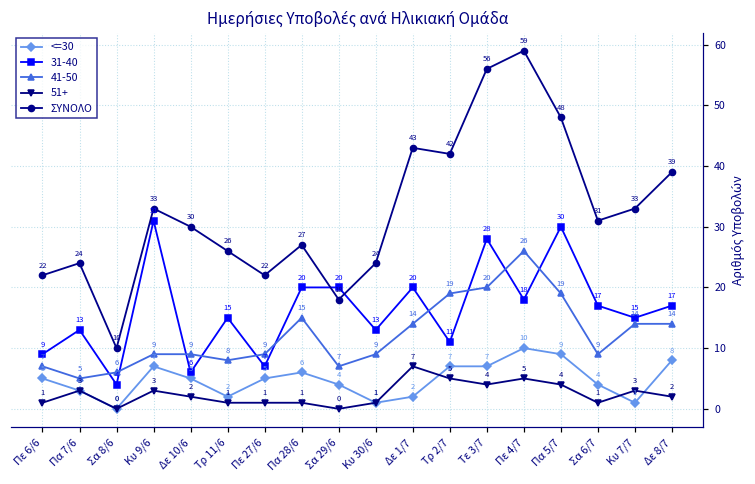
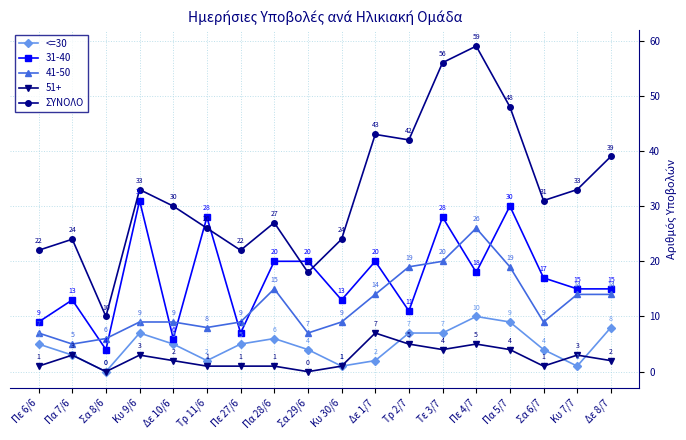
  {
    "31-40": {
      "Πε 6/6": 9,
      "Πα 7/6": 13,
-     "Τρ 11/6": 15,
+     "Τρ 11/6": 28,
      "Πα 28/6": 20,
      "Σα 29/6": 20,
      "Κυ 30/6": 13,
      "Δε 1/7": 20,
      "Τρ 2/7": 11,
      "Τε 3/7": 28,
      "Πε 4/7": 18,
      "Πα 5/7": 30,
      "Σα 6/7": 17,
-     "Δε 8/7": 17
+     "Δε 8/7": 15
    }
  }
